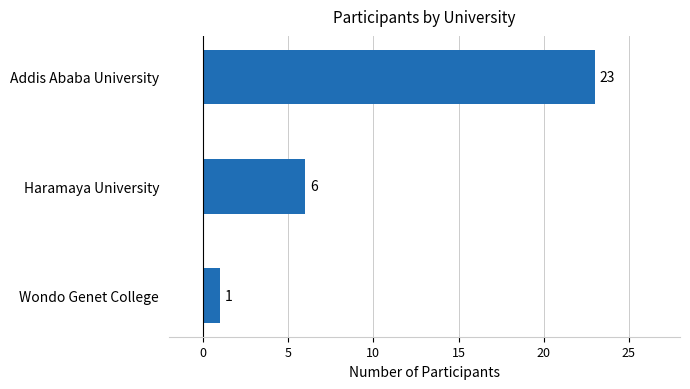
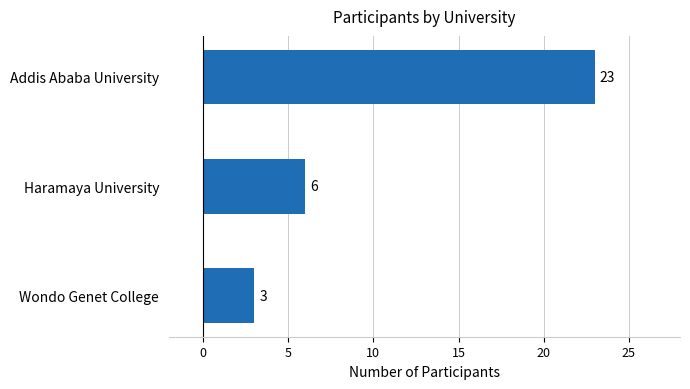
  {
    "Addis Ababa University": 23,
    "Haramaya University": 6,
-   "Wondo Genet College": 1
+   "Wondo Genet College": 3
  }
